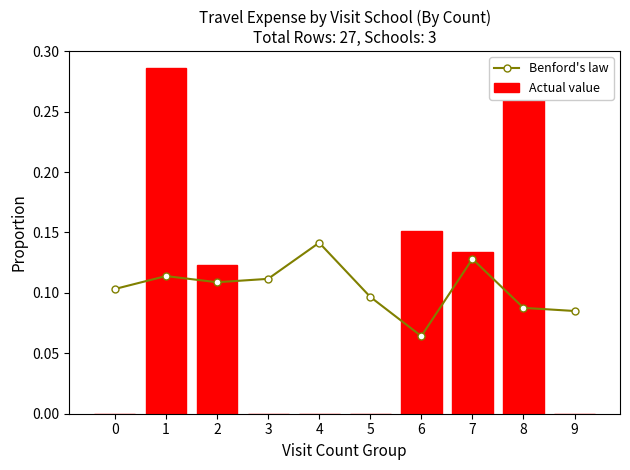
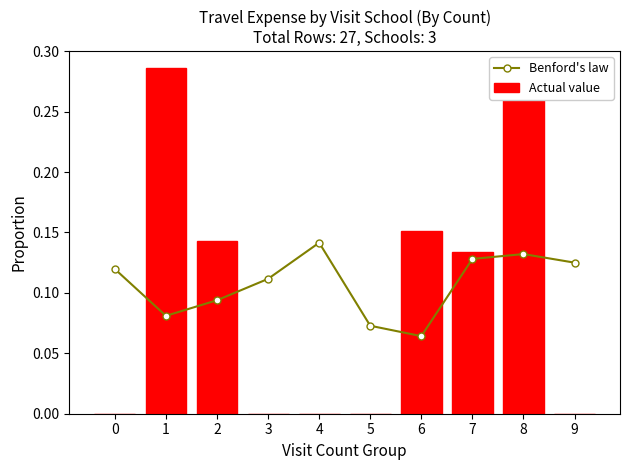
  {
    "Benford's law": {
-     "0": 0.103,
-     "1": 0.114,
-     "2": 0.109,
+     "0": 0.120,
+     "1": 0.081,
+     "2": 0.094,
      "3": 0.112,
      "4": 0.142,
-     "5": 0.097,
+     "5": 0.073,
      "6": 0.064,
      "7": 0.128,
-     "8": 0.088,
-     "9": 0.085
+     "8": 0.132,
+     "9": 0.125
    },
    "Actual value": {
      "0": 0.000,
      "1": 0.286,
-     "2": 0.123,
+     "2": 0.143,
      "3": 0.000,
      "4": 0.000,
      "5": 0.000,
      "6": 0.152,
      "7": 0.134,
      "9": 0.000
    }
  }
